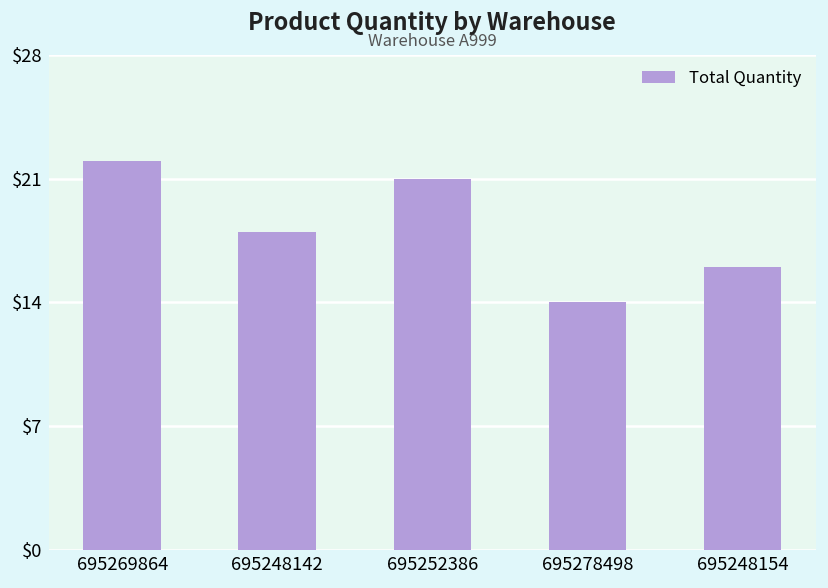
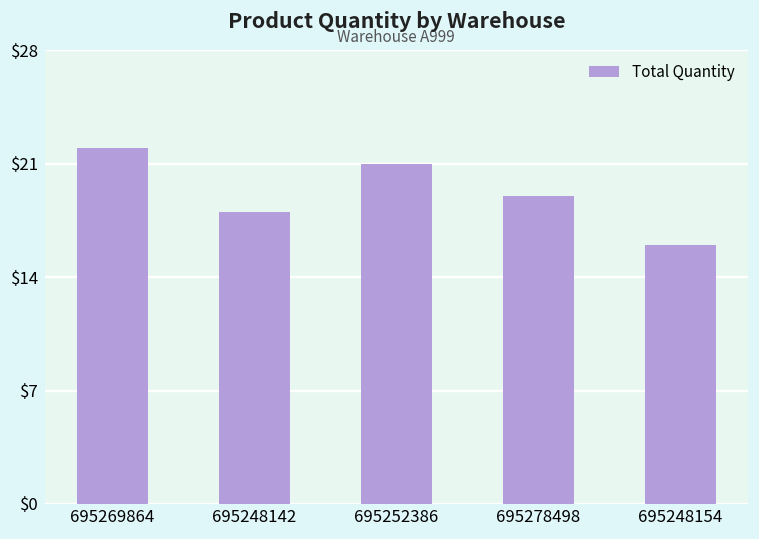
  {
    "695269864": "$22",
    "695248142": "$18",
    "695252386": "$21",
-   "695278498": "$14",
+   "695278498": "$19",
    "695248154": "$16"
  }
